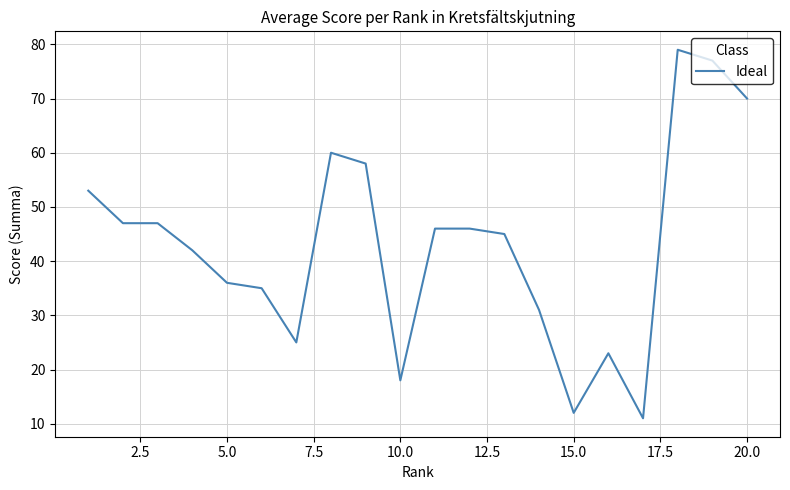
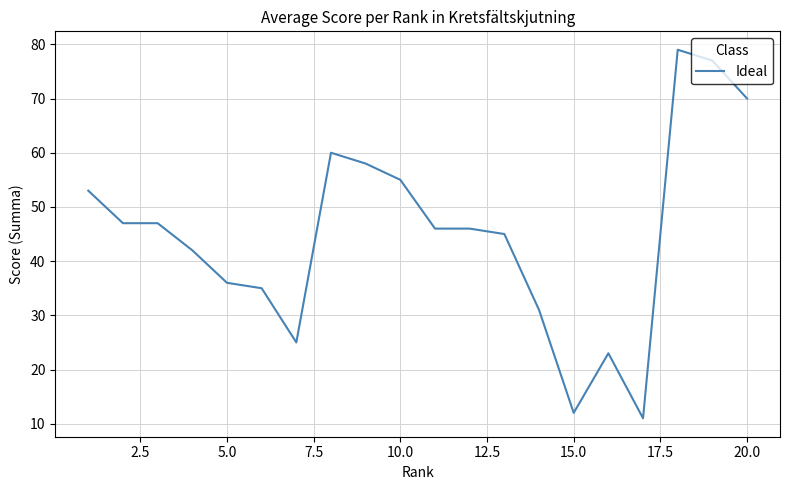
  {
    "5.0": 36,
-   "10.0": 18,
+   "10.0": 55,
    "15.0": 12,
    "20.0": 70
  }
